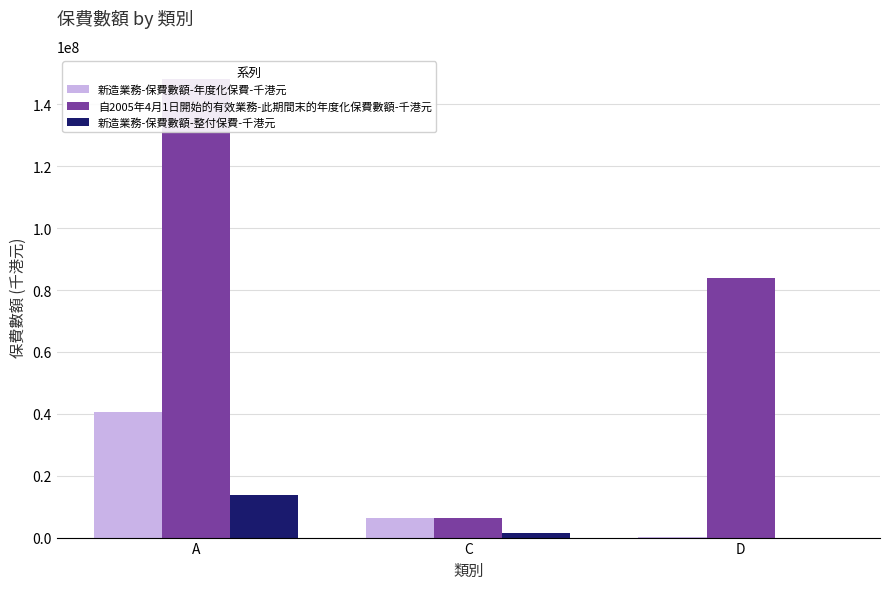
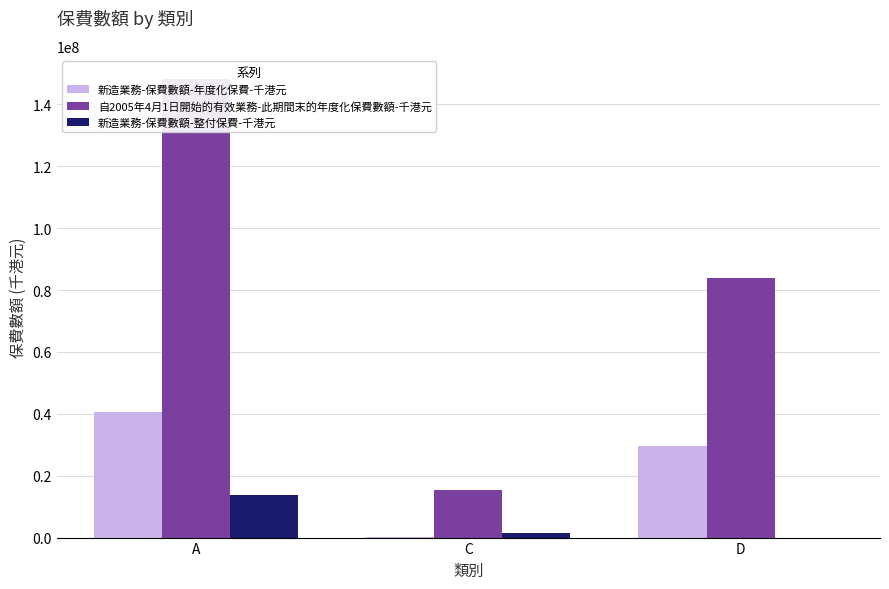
  {
    "新造業務-保費數額-年度化保費-千港元": {
      "A": 41000000,
-     "C": 6000000,
-     "D": 0
+     "C": 0,
+     "D": 30000000
    },
    "自2005年4月1日開始的有效業務-此期間末的年度化保費數額-千港元": {
-     "C": 6000000,
+     "C": 16000000,
      "D": 84000000
    },
    "新造業務-保費數額-整付保費-千港元": {
      "A": 14000000,
      "C": 2000000,
      "D": 0
    }
  }
